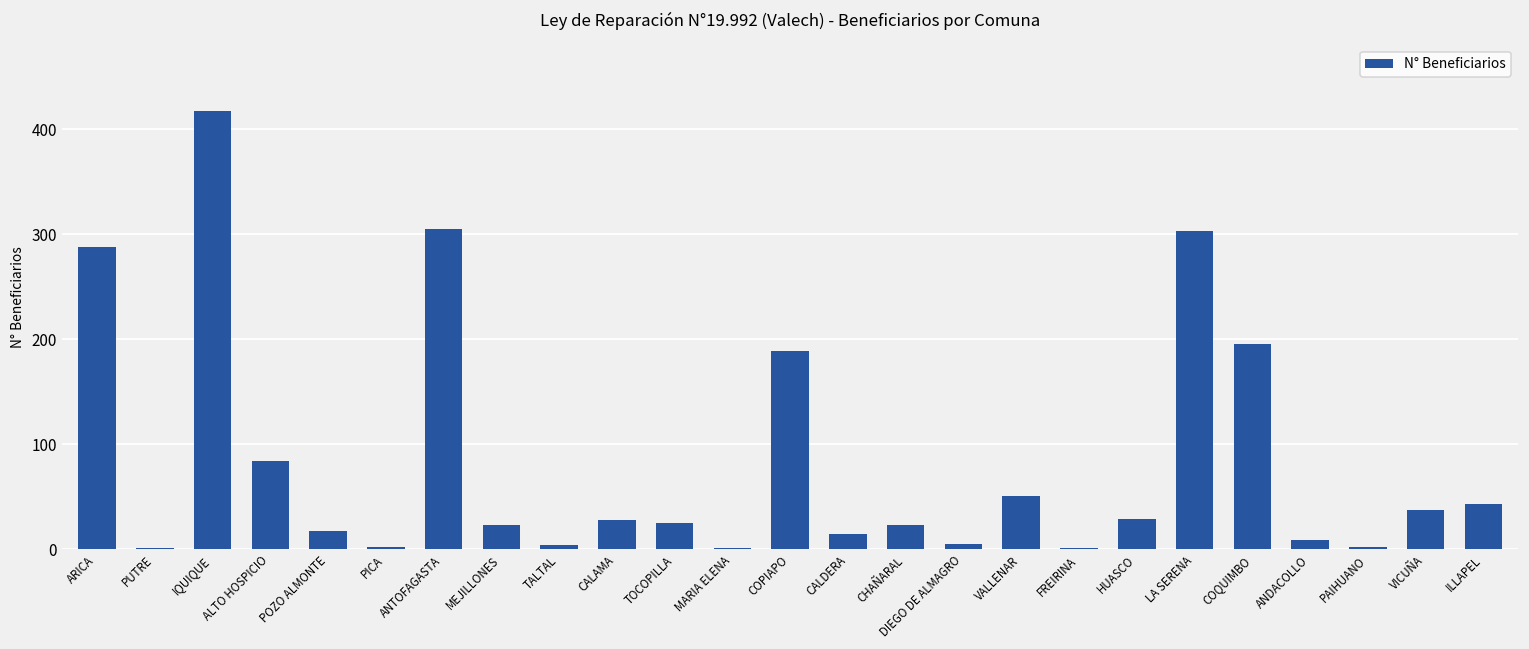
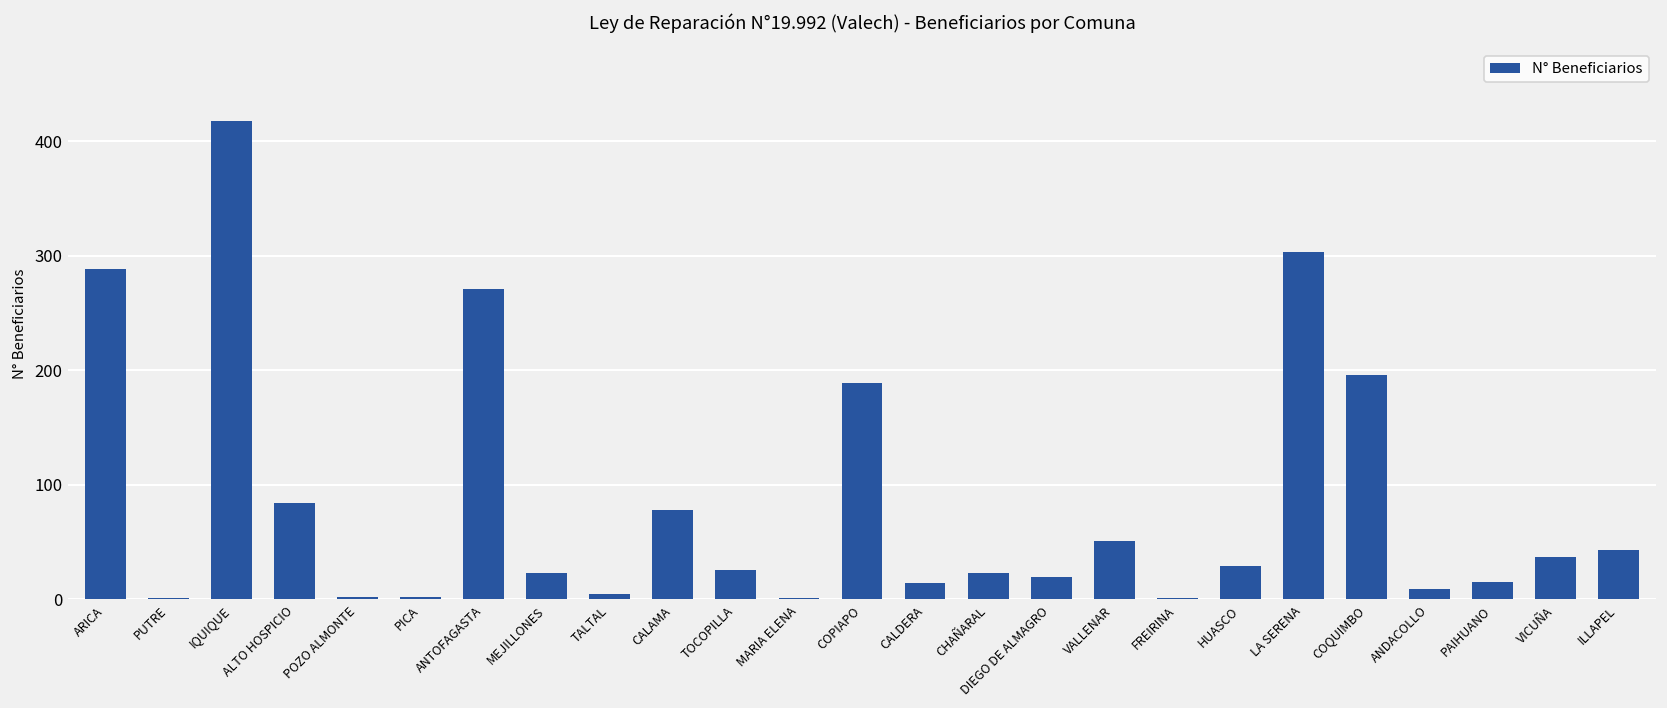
  {
    "ARICA": 290,
    "IQUIQUE": 420,
    "ALTO HOSPICIO": 80,
-   "POZO ALMONTE": 20,
-   "ANTOFAGASTA": 310,
+   "POZO ALMONTE": 0,
+   "ANTOFAGASTA": 270,
    "MEJILLONES": 20,
    "TALTAL": 0,
-   "CALAMA": 30,
+   "CALAMA": 80,
    "TOCOPILLA": 30,
    "COPIAPO": 190,
    "CALDERA": 10,
    "CHAÑARAL": 20,
-   "DIEGO DE ALMAGRO": 10,
+   "DIEGO DE ALMAGRO": 20,
    "VALLENAR": 50,
    "HUASCO": 30,
    "LA SERENA": 300,
    "COQUIMBO": 200,
    "ANDACOLLO": 10,
-   "PAIHUANO": 0,
+   "PAIHUANO": 20,
    "VICUÑA": 40,
    "ILLAPEL": 40
  }
